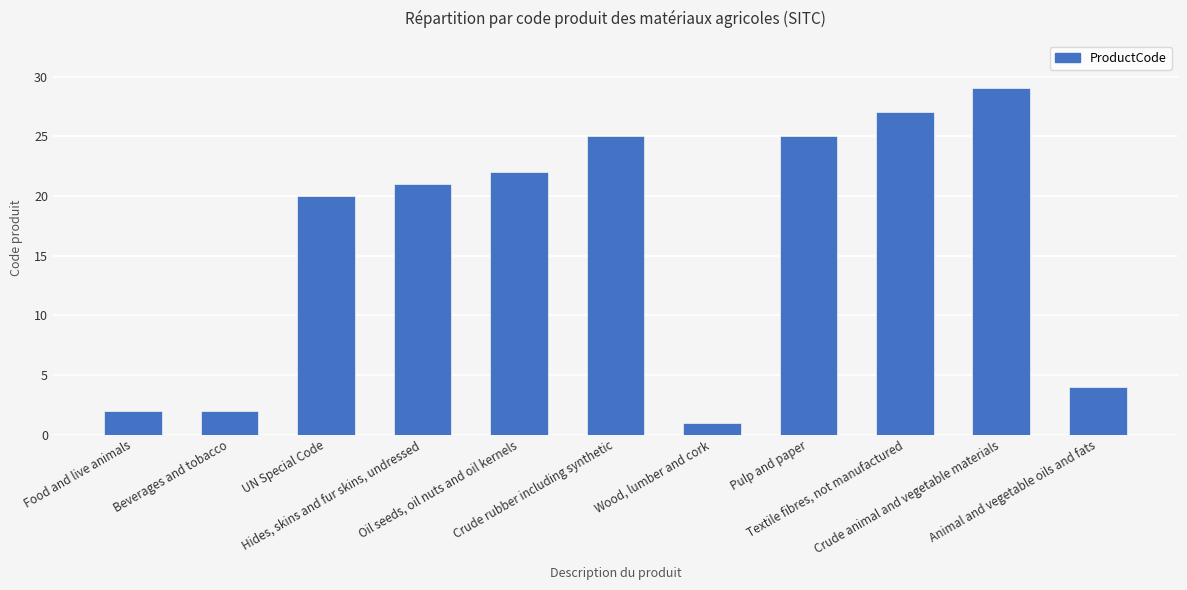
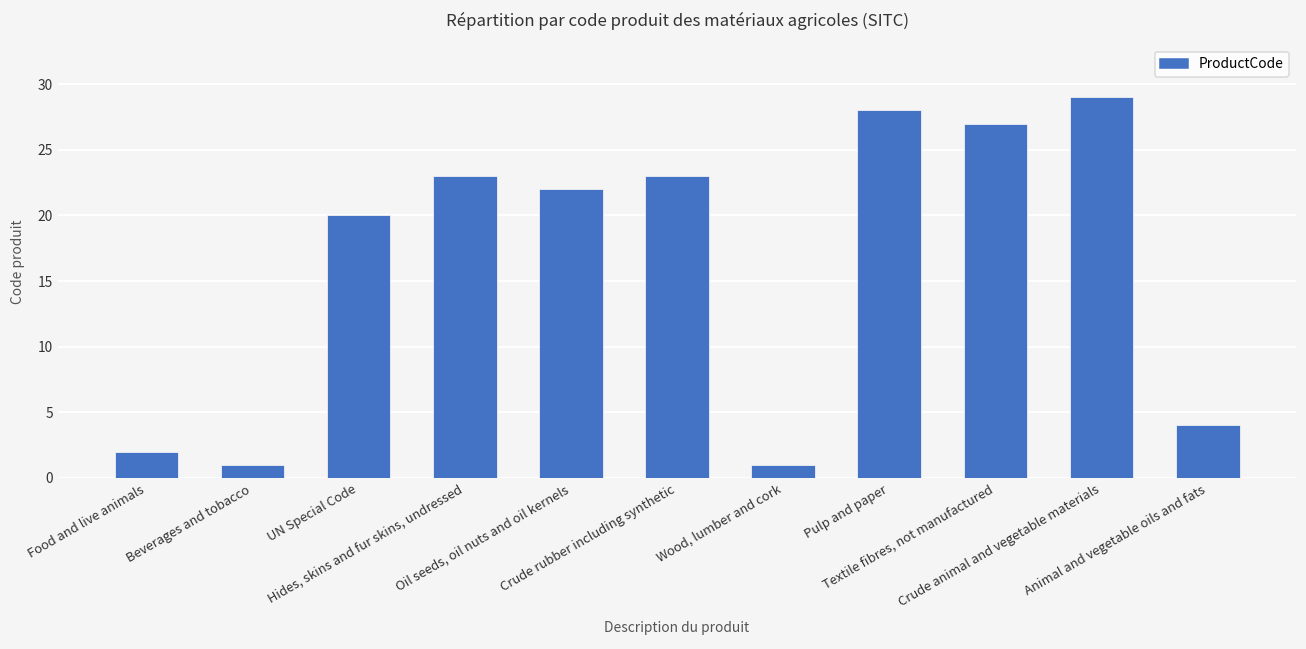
  {
    "Food and live animals": 2,
-   "Beverages and tobacco": 2,
+   "Beverages and tobacco": 1,
    "UN Special Code": 20,
-   "Hides, skins and fur skins, undressed": 21,
+   "Hides, skins and fur skins, undressed": 23,
    "Oil seeds, oil nuts and oil kernels": 22,
-   "Crude rubber including synthetic": 25,
+   "Crude rubber including synthetic": 23,
    "Wood, lumber and cork": 1,
-   "Pulp and paper": 25,
+   "Pulp and paper": 28,
    "Textile fibres, not manufactured": 27,
    "Crude animal and vegetable materials": 29,
    "Animal and vegetable oils and fats": 4
  }
